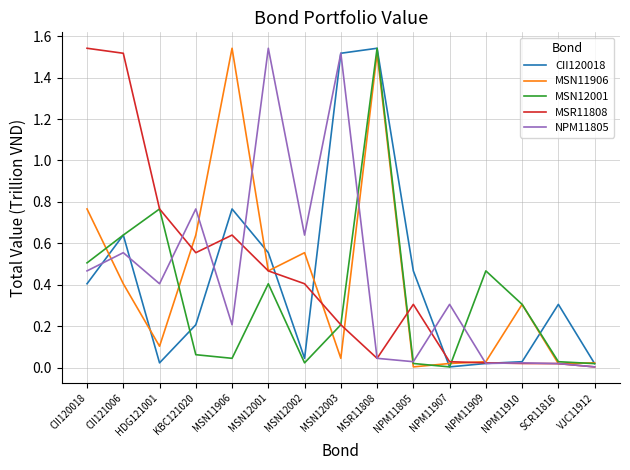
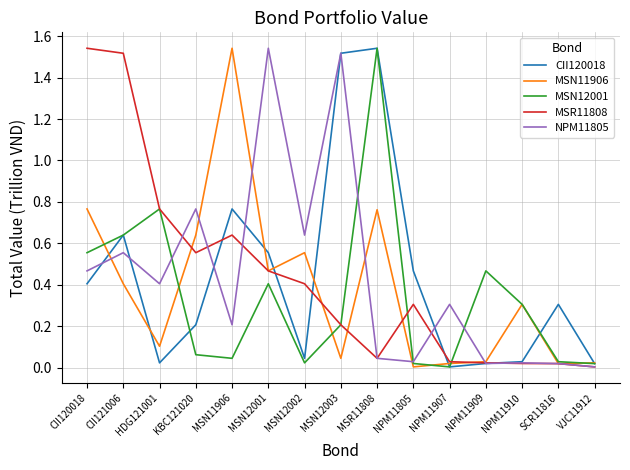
  {
    "CII120018": {
      "CII120018": 0.41,
      "HDG121001": 0.02,
      "KBC121020": 0.21,
      "MSN11906": 0.77,
      "MSN12001": 0.55,
      "MSN12002": 0.05,
      "NPM11805": 0.47,
      "SCR11816": 0.31
    },
    "MSN11906": {
      "CII120018": 0.77,
      "CII121006": 0.41,
      "HDG121001": 0.10,
      "KBC121020": 0.64,
      "MSN11906": 1.54,
      "MSN12002": 0.55,
      "MSN12003": 0.05,
-     "MSR11808": 1.52,
+     "MSR11808": 0.76,
      "NPM11805": 0.00
    },
    "MSN12001": {
-     "CII120018": 0.51,
+     "CII120018": 0.55,
      "KBC121020": 0.06,
      "MSN11906": 0.05,
      "MSN12001": 0.41,
      "MSN12002": 0.02,
      "NPM11909": 0.47
    },
    "MSR11808": {
      "CII120018": 1.54,
      "CII121006": 1.52,
      "KBC121020": 0.55,
      "MSN11906": 0.64,
      "MSN12002": 0.41,
      "NPM11805": 0.31
    },
    "NPM11805": {
      "CII120018": 0.47,
      "CII121006": 0.55,
      "HDG121001": 0.41,
      "KBC121020": 0.77,
      "MSN11906": 0.21,
      "MSN12001": 1.54,
      "MSN12002": 0.64,
      "NPM11907": 0.31
    }
  }
